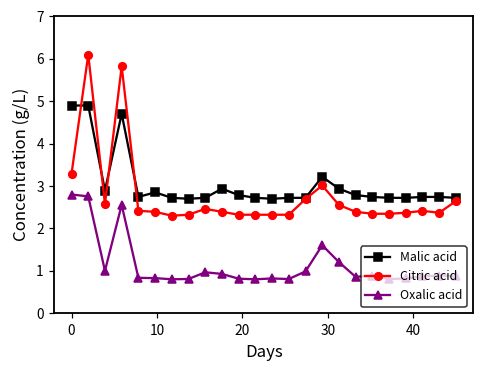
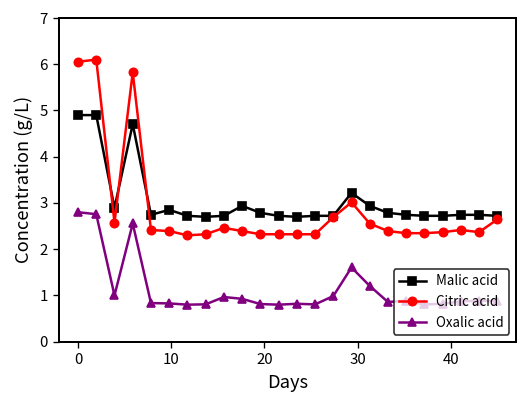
  {
    "Malic acid": {
      "0": 4.9
    },
    "Citric acid": {
-     "0": 3.3
+     "0": 6.1
    },
    "Oxalic acid": {
      "0": 2.8
    }
  }
